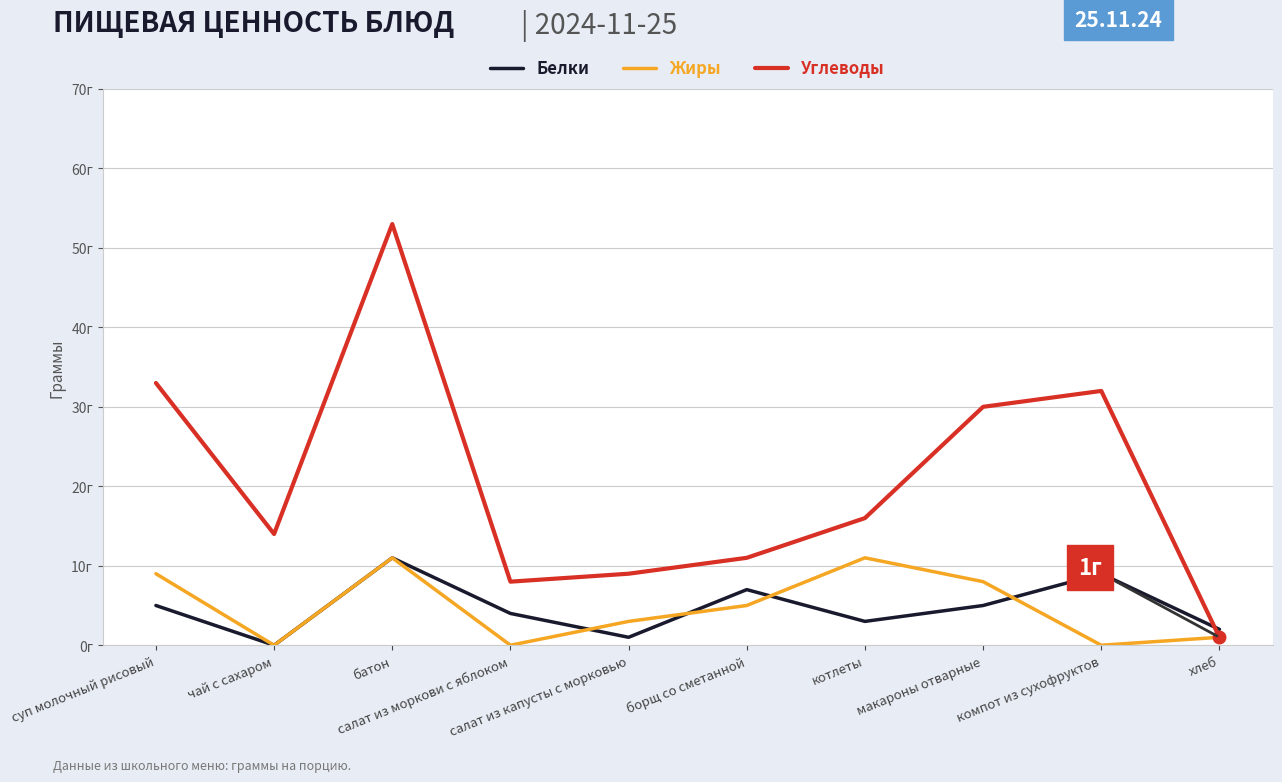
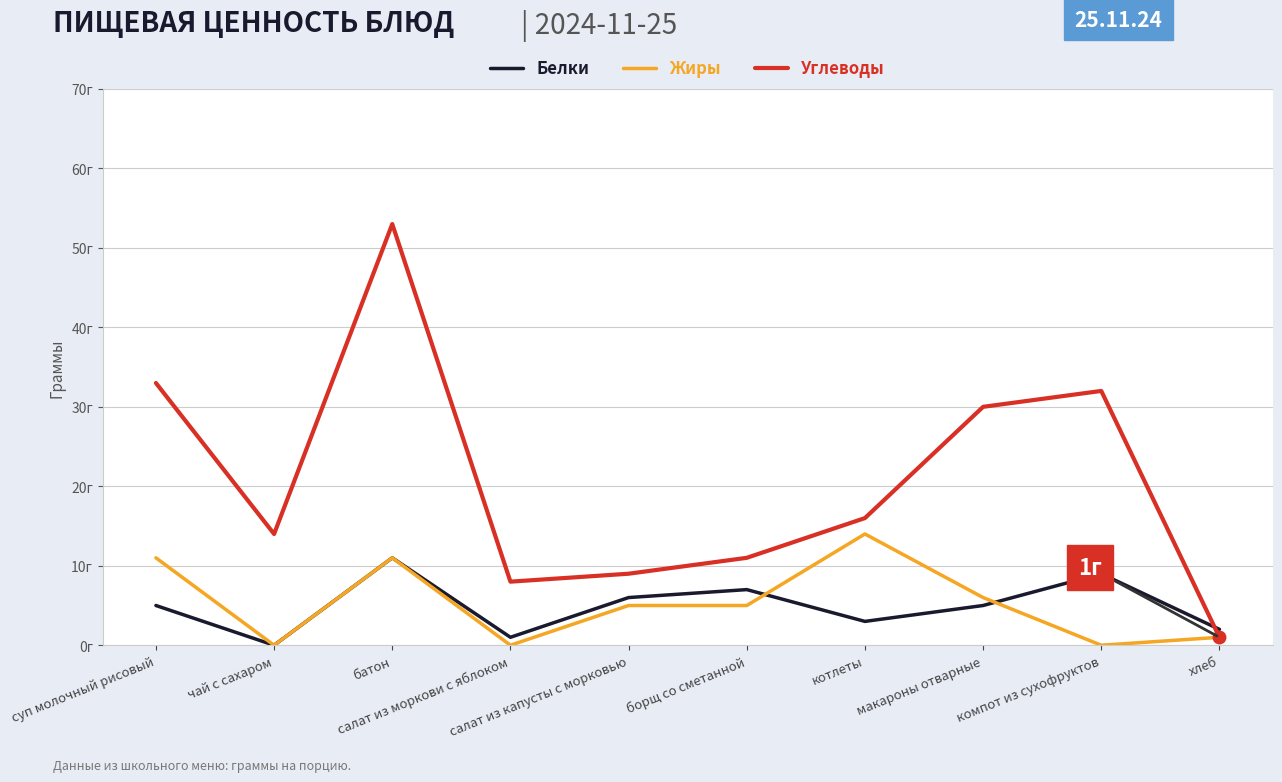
  {
    "Белки": {
      "суп молочный рисовый": "5г",
-     "салат из моркови с яблоком": "4г",
-     "салат из капусты с морковью": "1г",
+     "салат из моркови с яблоком": "1г",
+     "салат из капусты с морковью": "6г",
      "борщ со сметанной": "7г",
      "котлеты": "3г",
      "макароны отварные": "5г",
      "хлеб": "2г"
    },
    "Жиры": {
-     "суп молочный рисовый": "9г",
+     "суп молочный рисовый": "11г",
      "салат из моркови с яблоком": "0г",
-     "салат из капусты с морковью": "3г",
+     "салат из капусты с морковью": "5г",
      "борщ со сметанной": "5г",
-     "котлеты": "11г",
-     "макароны отварные": "8г",
+     "котлеты": "14г",
+     "макароны отварные": "6г",
      "компот из сухофруктов": "0г"
    }
  }
